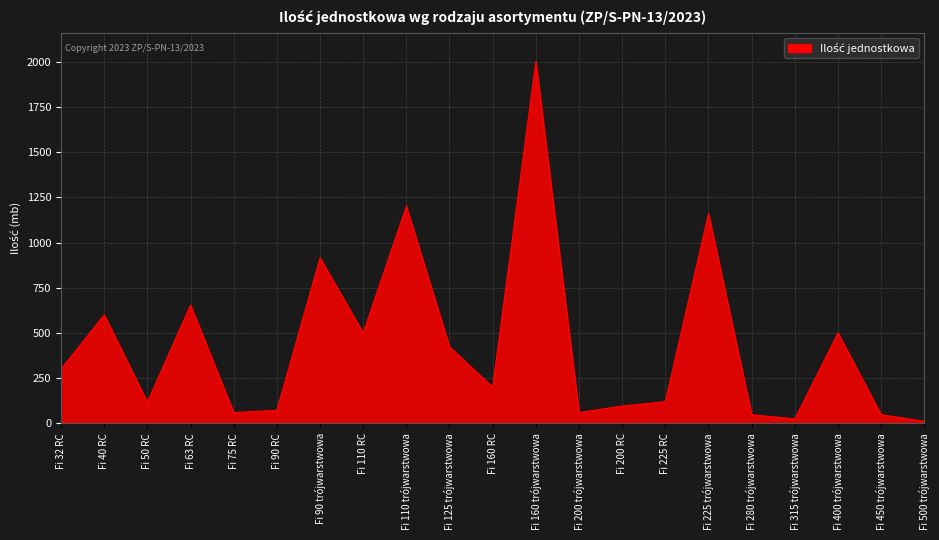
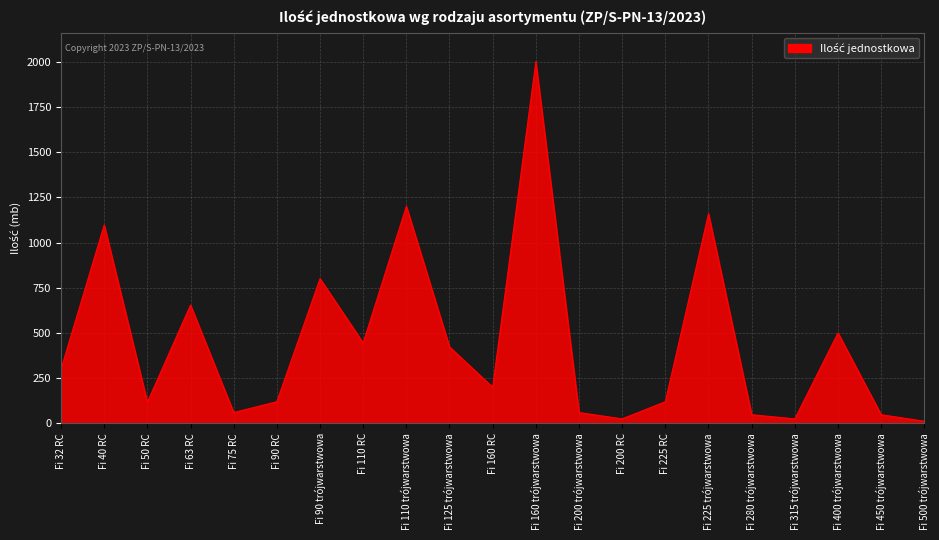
  {
    "Fi 32 RC": 300,
-   "Fi 40 RC": 600,
+   "Fi 40 RC": 1100,
    "Fi 50 RC": 120,
    "Fi 63 RC": 650,
    "Fi 75 RC": 60,
-   "Fi 90 RC": 70,
-   "Fi 90 trójwarstwowa": 920,
-   "Fi 110 RC": 500,
+   "Fi 90 RC": 120,
+   "Fi 90 trójwarstwowa": 800,
+   "Fi 110 RC": 450,
    "Fi 110 trójwarstwowa": 1200,
    "Fi 125 trójwarstwowa": 420,
    "Fi 160 RC": 200,
    "Fi 160 trójwarstwowa": 2000,
    "Fi 200 trójwarstwowa": 60,
-   "Fi 200 RC": 100,
+   "Fi 200 RC": 30,
    "Fi 225 RC": 120,
    "Fi 225 trójwarstwowa": 1160,
    "Fi 280 trójwarstwowa": 50,
    "Fi 315 trójwarstwowa": 30,
    "Fi 400 trójwarstwowa": 500,
    "Fi 450 trójwarstwowa": 50,
    "Fi 500 trójwarstwowa": 10
  }
